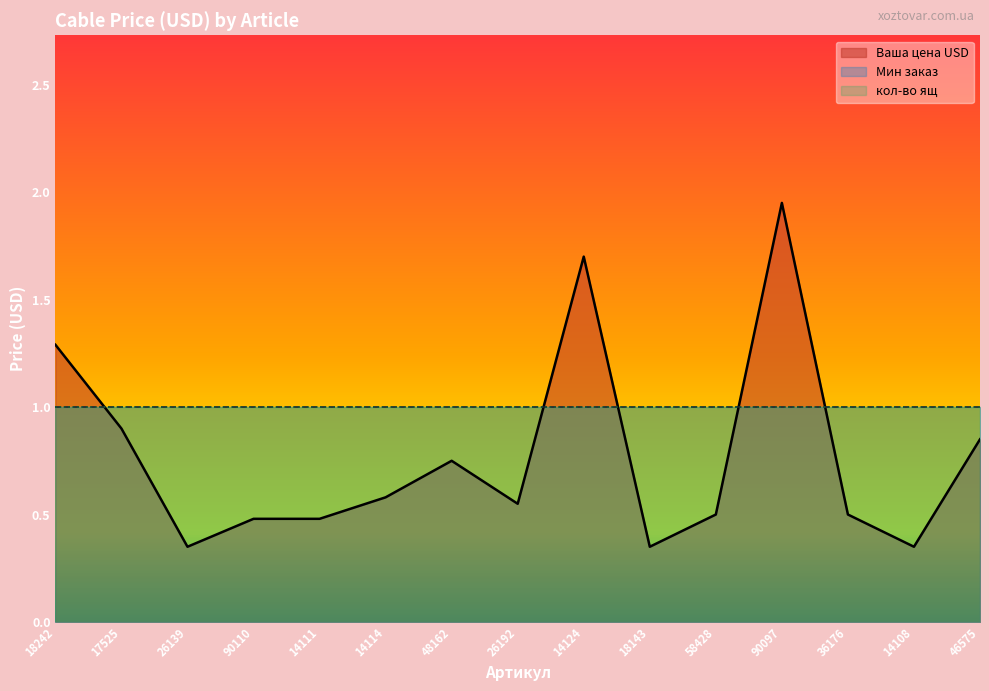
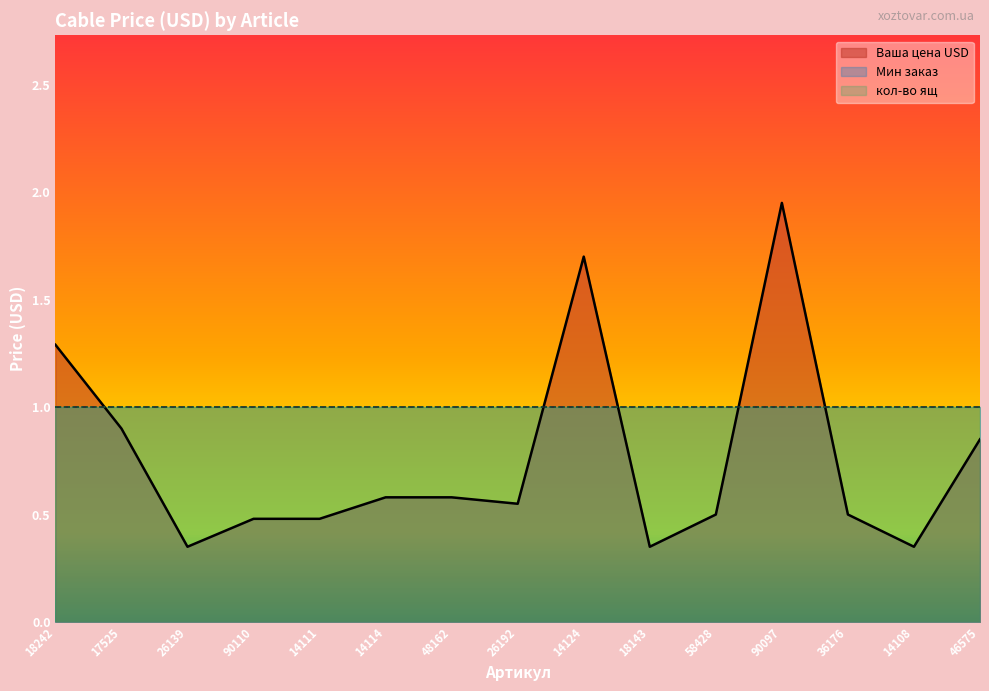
  {
    "Ваша цена USD": {
      "18242": 1.29,
      "17525": 0.90,
      "26139": 0.35,
      "90110": 0.48,
      "14111": 0.48,
      "14114": 0.58,
-     "48162": 0.75,
+     "48162": 0.58,
      "26192": 0.55,
      "14124": 1.70,
      "18143": 0.35,
      "58428": 0.50,
      "90097": 1.95,
      "36176": 0.50,
      "14108": 0.35,
      "46575": 0.85
    },
    "кол-во ящ": {
      "18242": 1.00,
      "17525": 1.00,
      "26139": 1.00,
      "90110": 1.00,
      "14111": 1.00,
      "14114": 1.00,
      "48162": 1.00,
      "26192": 1.00,
      "14124": 1.00,
      "18143": 1.00,
      "58428": 1.00,
      "90097": 1.00,
      "36176": 1.00,
      "14108": 1.00,
      "46575": 1.00
    }
  }
